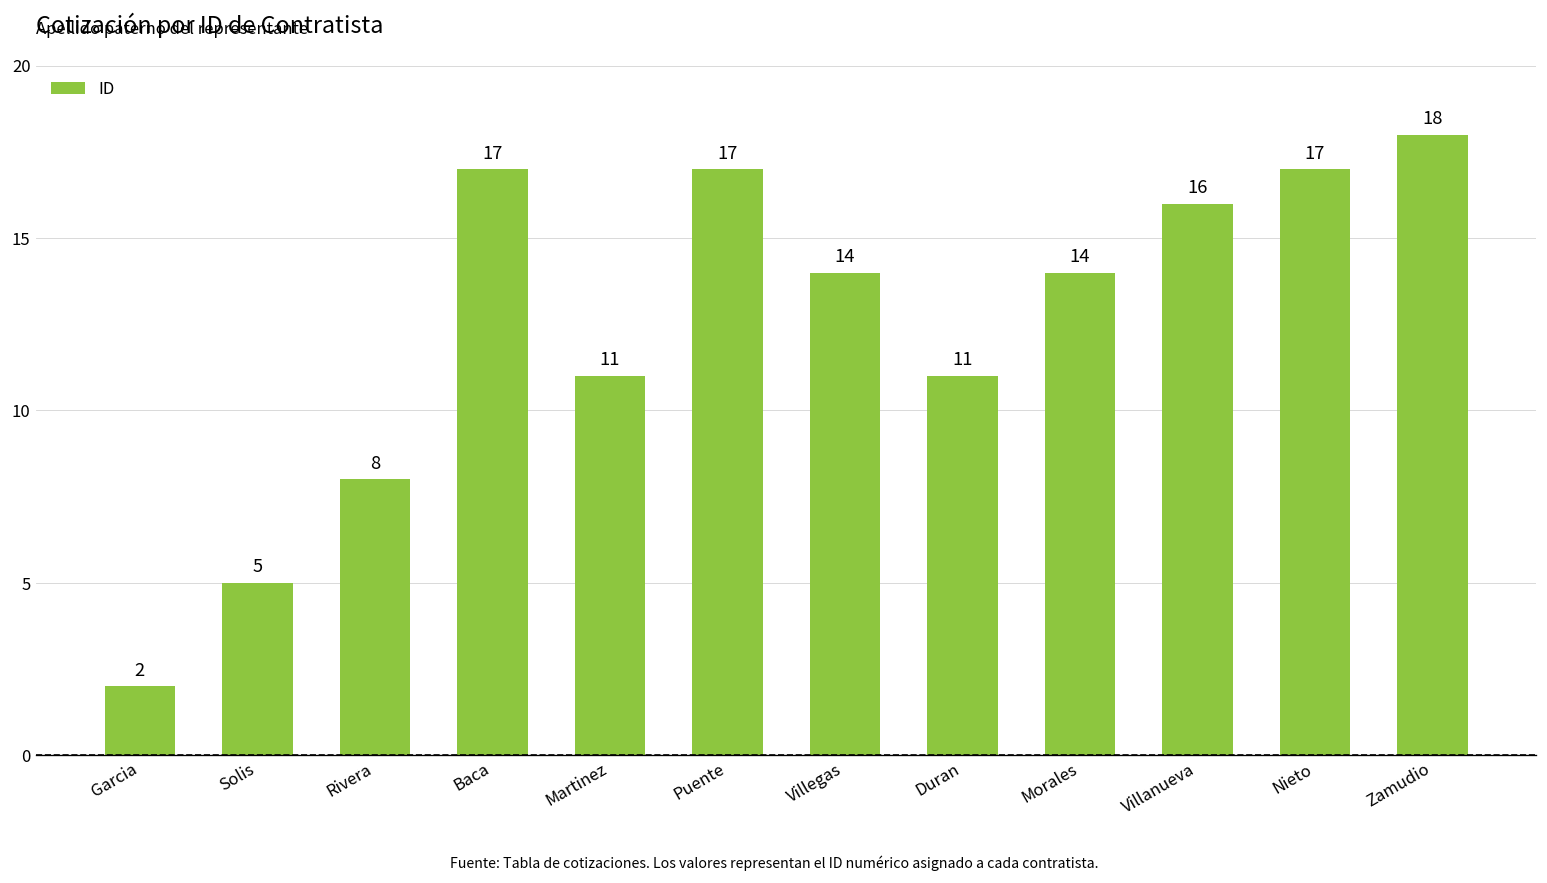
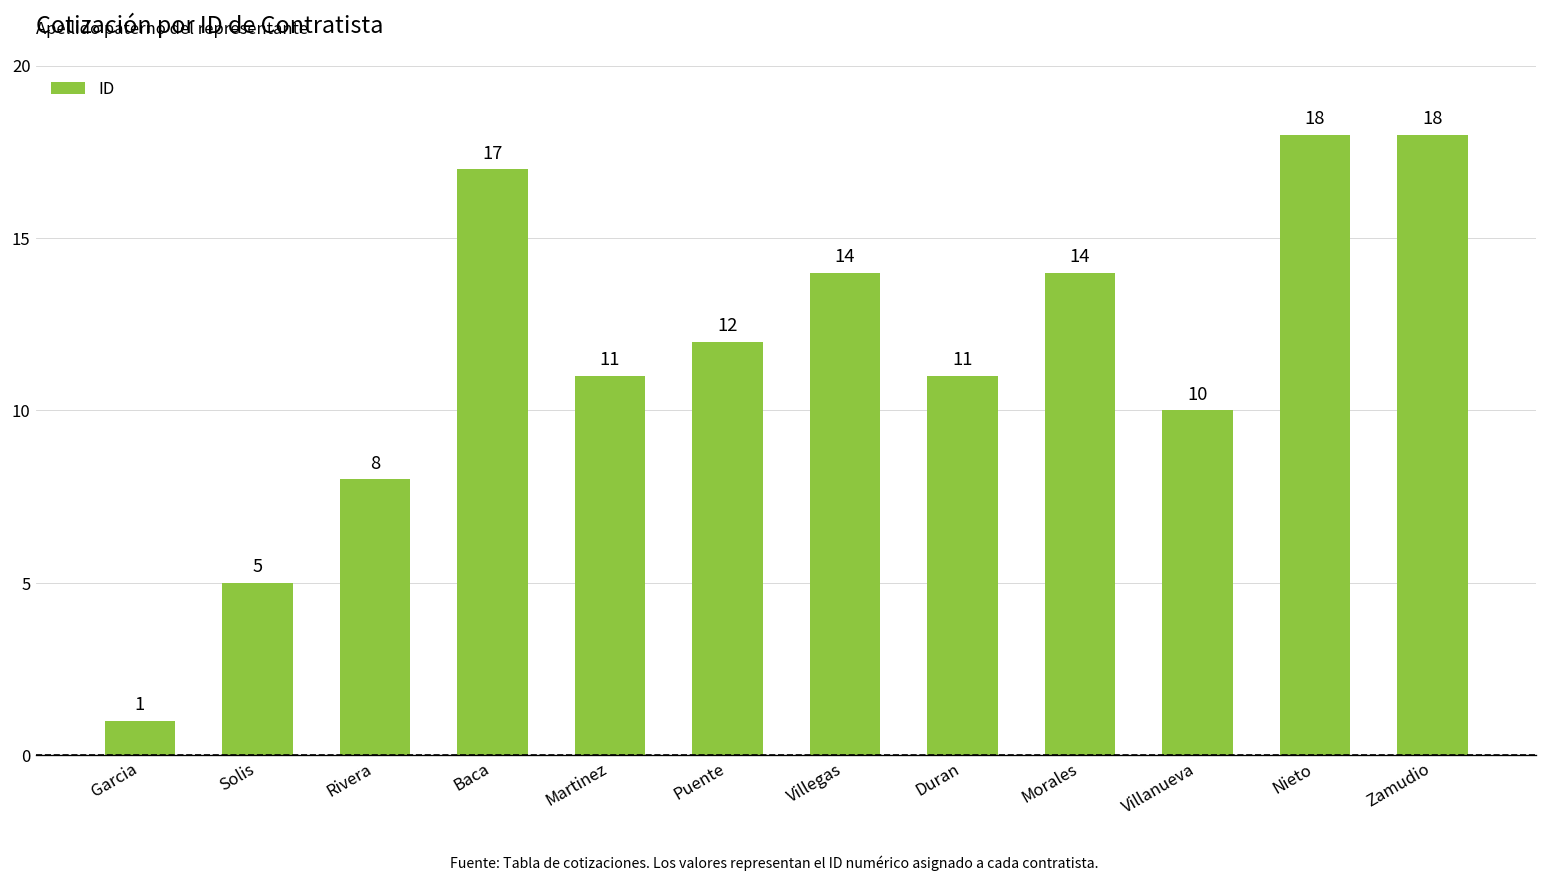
  {
-   "Garcia": 2,
+   "Garcia": 1,
    "Solis": 5,
    "Rivera": 8,
    "Baca": 17,
    "Martinez": 11,
-   "Puente": 17,
+   "Puente": 12,
    "Villegas": 14,
    "Duran": 11,
    "Morales": 14,
-   "Villanueva": 16,
-   "Nieto": 17,
+   "Villanueva": 10,
+   "Nieto": 18,
    "Zamudio": 18
  }
